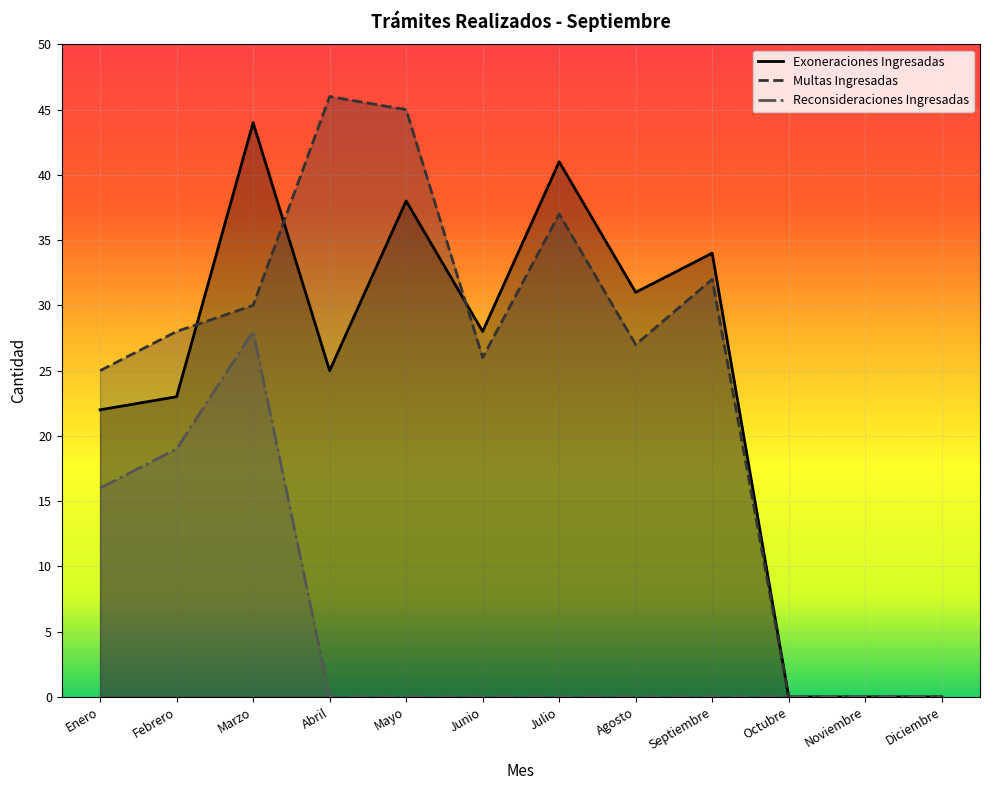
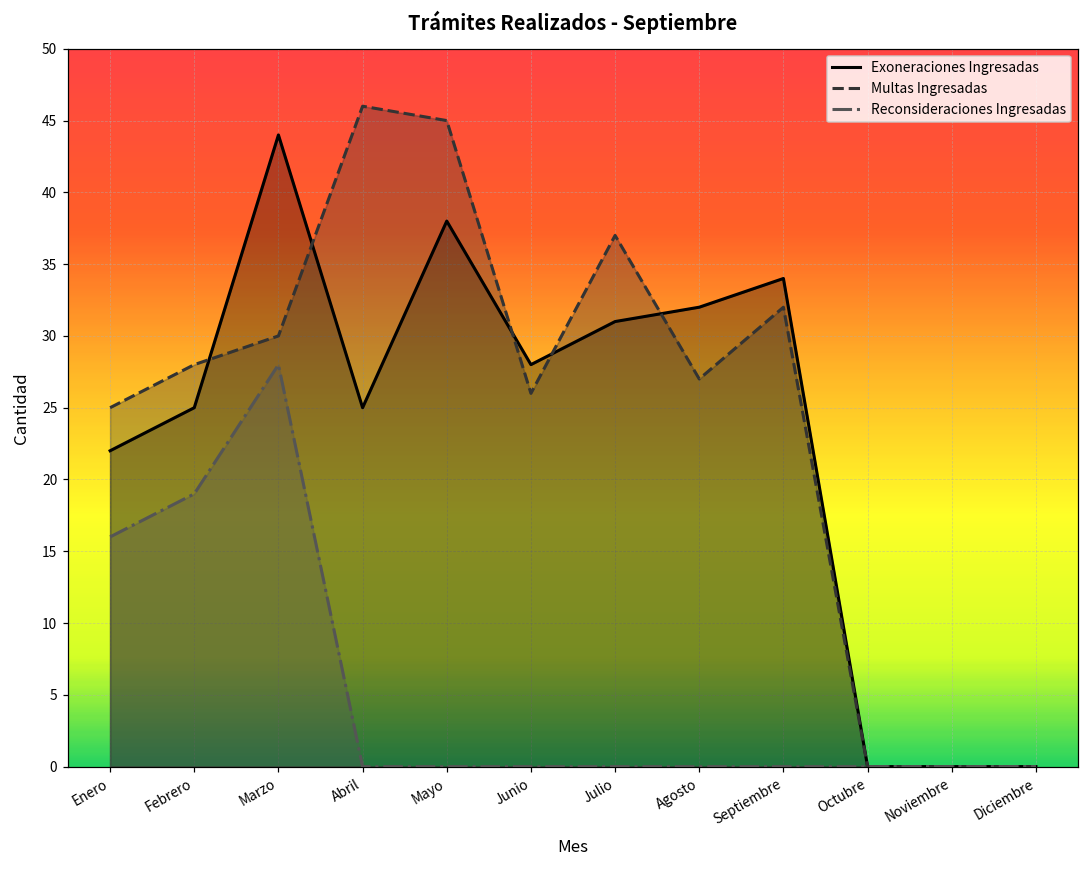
  {
    "Exoneraciones Ingresadas": {
      "Enero": 22,
-     "Febrero": 23,
+     "Febrero": 25,
      "Marzo": 44,
      "Abril": 25,
      "Mayo": 38,
      "Junio": 28,
-     "Julio": 41,
-     "Agosto": 31,
+     "Julio": 31,
+     "Agosto": 32,
      "Septiembre": 34
    }
  }
